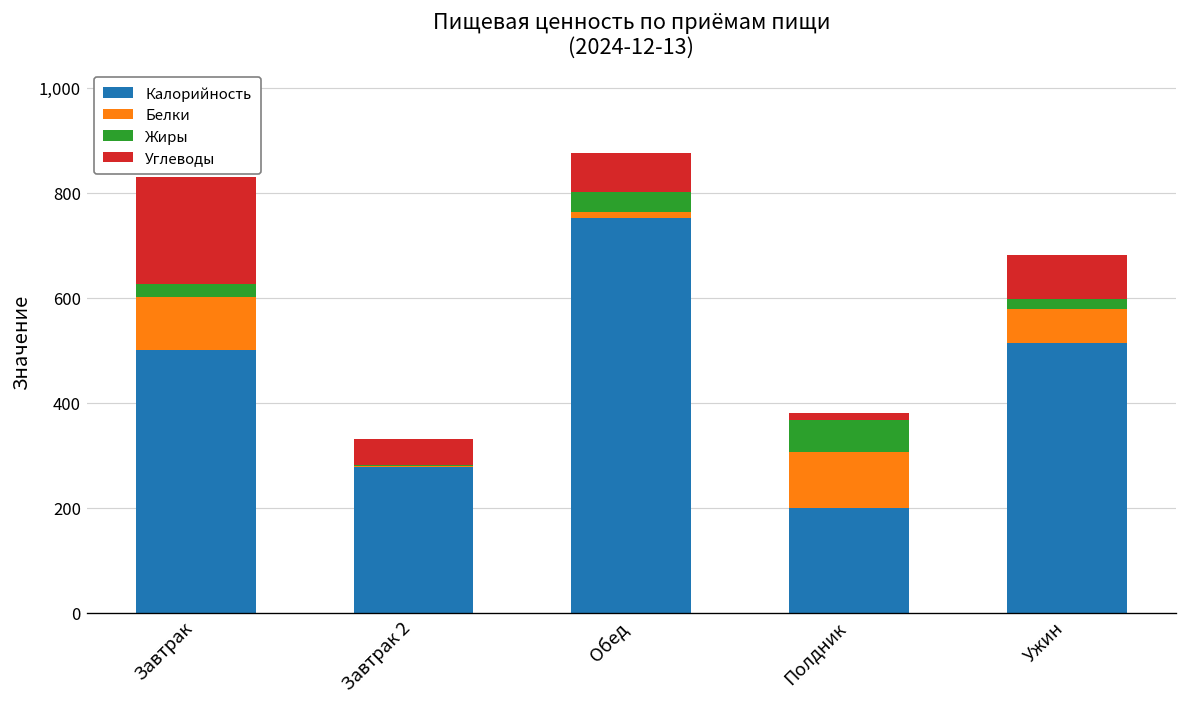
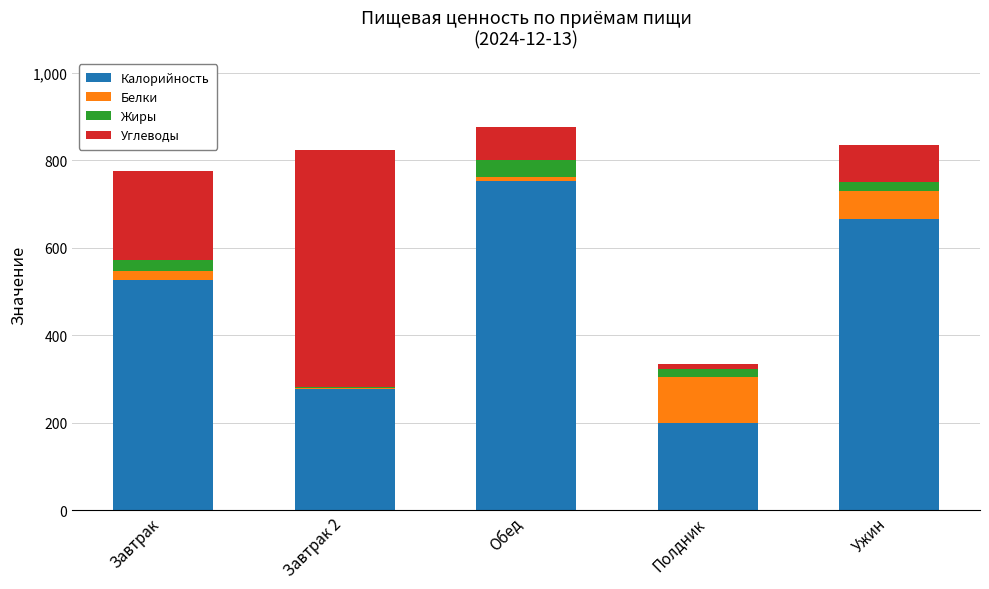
  {
    "Калорийность": {
-     "Завтрак": 500,
+     "Завтрак": 530,
      "Завтрак 2": 280,
      "Обед": 750,
      "Полдник": 200,
-     "Ужин": 510
+     "Ужин": 670
    },
    "Белки": {
-     "Завтрак": 100,
+     "Завтрак": 20,
      "Обед": 10,
      "Полдник": 110,
      "Ужин": 60
    },
    "Жиры": {
      "Завтрак": 20,
      "Обед": 40,
-     "Полдник": 60,
+     "Полдник": 20,
      "Ужин": 20
    },
    "Углеводы": {
-     "Завтрак 2": 50,
+     "Завтрак 2": 540,
      "Обед": 70,
      "Полдник": 10,
      "Ужин": 80
    }
  }
